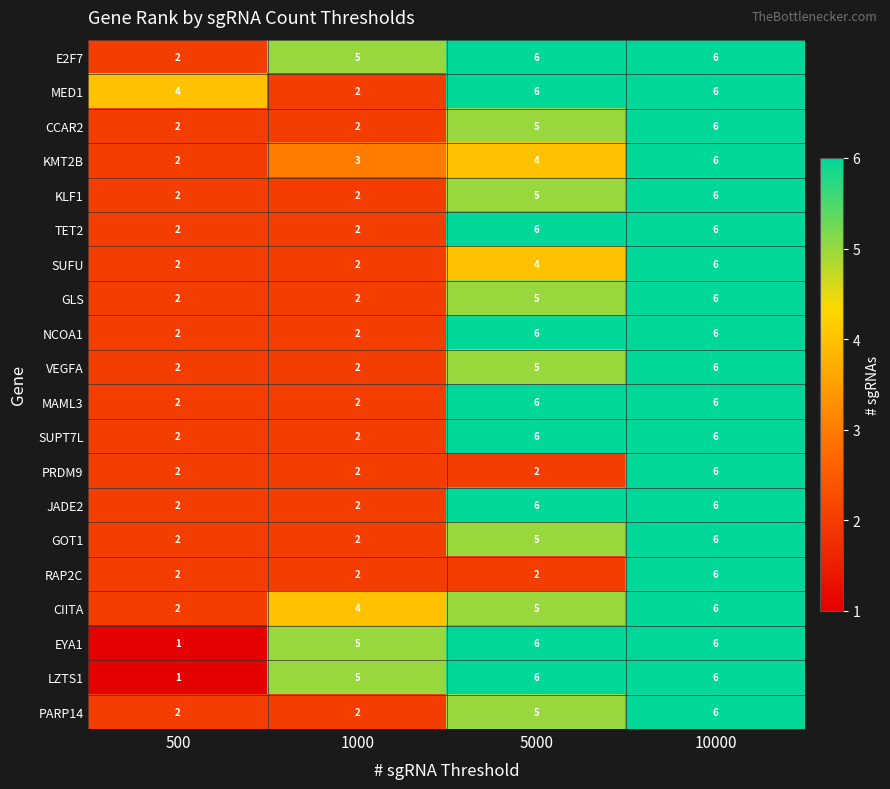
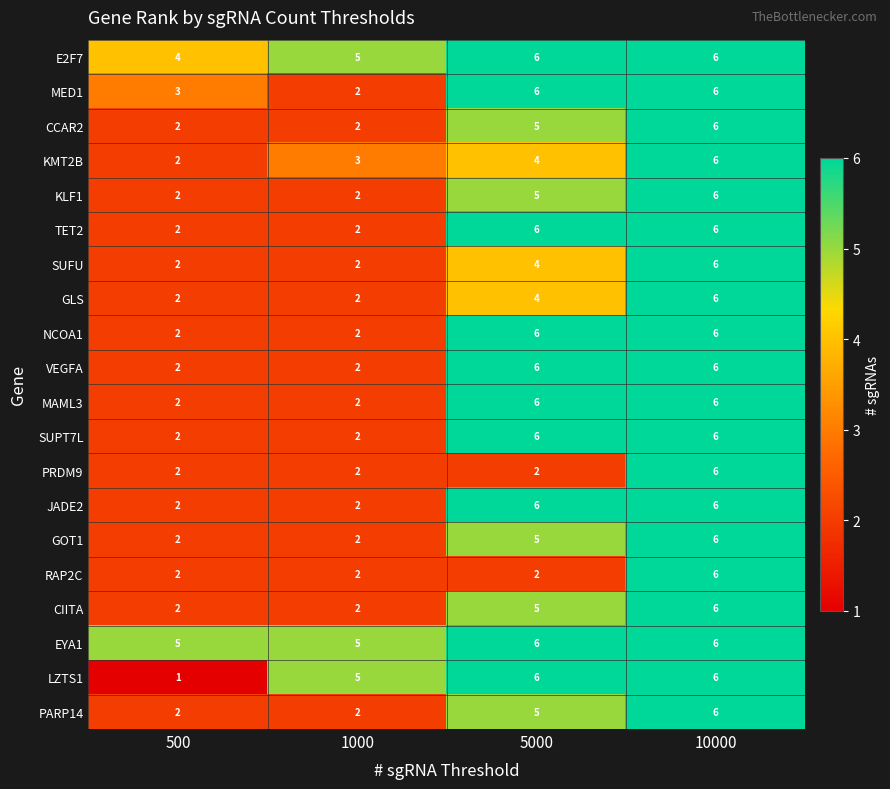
  {
    "E2F7": {
-     "500": 2,
+     "500": 4,
      "1000": 5,
      "5000": 6,
      "10000": 6
    },
    "MED1": {
-     "500": 4,
+     "500": 3,
      "1000": 2,
      "5000": 6,
      "10000": 6
    },
    "CCAR2": {
      "500": 2,
      "1000": 2,
      "5000": 5,
      "10000": 6
    },
    "KMT2B": {
      "500": 2,
      "1000": 3,
      "5000": 4,
      "10000": 6
    },
    "KLF1": {
      "500": 2,
      "1000": 2,
      "5000": 5,
      "10000": 6
    },
    "TET2": {
      "500": 2,
      "1000": 2,
      "5000": 6,
      "10000": 6
    },
    "SUFU": {
      "500": 2,
      "1000": 2,
      "5000": 4,
      "10000": 6
    },
    "GLS": {
      "500": 2,
      "1000": 2,
-     "5000": 5,
+     "5000": 4,
      "10000": 6
    },
    "NCOA1": {
      "500": 2,
      "1000": 2,
      "5000": 6,
      "10000": 6
    },
    "VEGFA": {
      "500": 2,
      "1000": 2,
-     "5000": 5,
+     "5000": 6,
      "10000": 6
    },
    "MAML3": {
      "500": 2,
      "1000": 2,
      "5000": 6,
      "10000": 6
    },
    "SUPT7L": {
      "500": 2,
      "1000": 2,
      "5000": 6,
      "10000": 6
    },
    "PRDM9": {
      "500": 2,
      "1000": 2,
      "5000": 2,
      "10000": 6
    },
    "JADE2": {
      "500": 2,
      "1000": 2,
      "5000": 6,
      "10000": 6
    },
    "GOT1": {
      "500": 2,
      "1000": 2,
      "5000": 5,
      "10000": 6
    },
    "RAP2C": {
      "500": 2,
      "1000": 2,
      "5000": 2,
      "10000": 6
    },
    "CIITA": {
      "500": 2,
-     "1000": 4,
+     "1000": 2,
      "5000": 5,
      "10000": 6
    },
    "EYA1": {
-     "500": 1,
+     "500": 5,
      "1000": 5,
      "5000": 6,
      "10000": 6
    },
    "LZTS1": {
      "500": 1,
      "1000": 5,
      "5000": 6,
      "10000": 6
    },
    "PARP14": {
      "500": 2,
      "1000": 2,
      "5000": 5,
      "10000": 6
    }
  }
